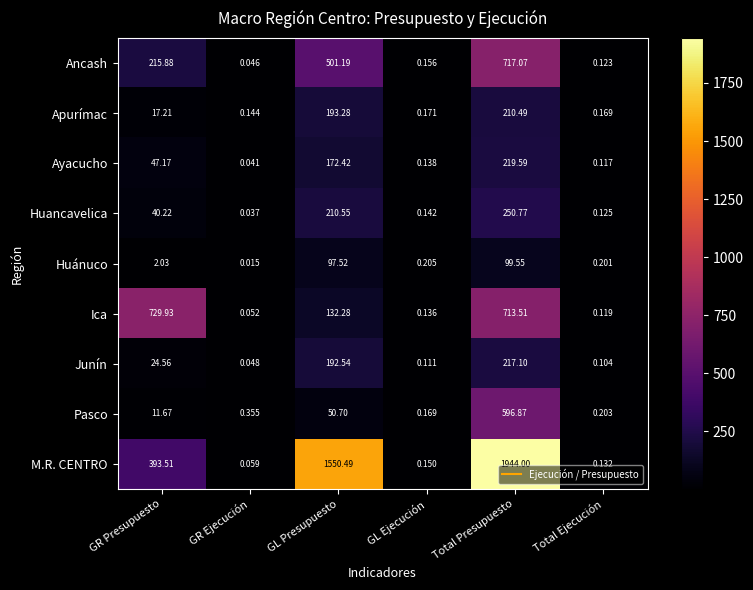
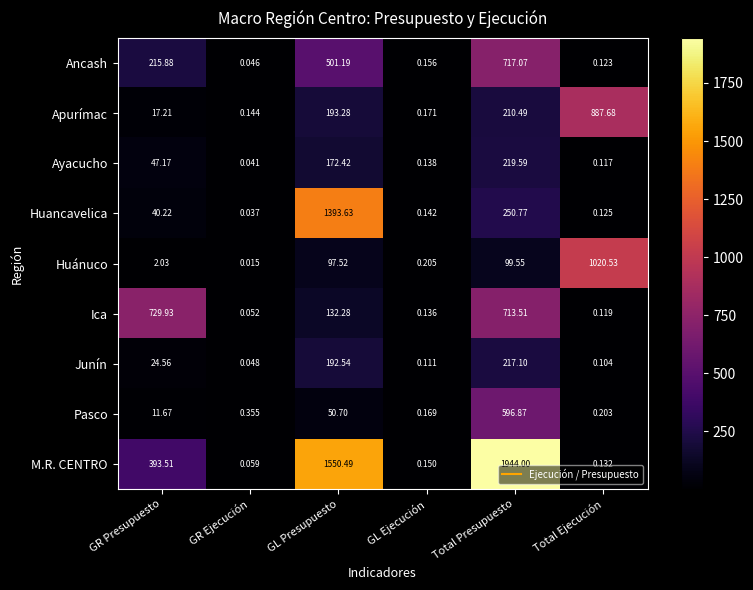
  {
    "Ancash": {
      "GR Presupuesto": 215.88,
      "GR Ejecución": 0.046,
      "GL Presupuesto": 501.19,
      "GL Ejecución": 0.156,
      "Total Presupuesto": 717.07,
      "Total Ejecución": 0.123
    },
    "Apurímac": {
      "GR Presupuesto": 17.21,
      "GR Ejecución": 0.144,
      "GL Presupuesto": 193.28,
      "GL Ejecución": 0.171,
      "Total Presupuesto": 210.49,
-     "Total Ejecución": 0.169
+     "Total Ejecución": 887.68
    },
    "Ayacucho": {
      "GR Presupuesto": 47.17,
      "GR Ejecución": 0.041,
      "GL Presupuesto": 172.42,
      "GL Ejecución": 0.138,
      "Total Presupuesto": 219.59,
      "Total Ejecución": 0.117
    },
    "Huancavelica": {
      "GR Presupuesto": 40.22,
      "GR Ejecución": 0.037,
-     "GL Presupuesto": 210.55,
+     "GL Presupuesto": 1393.63,
      "GL Ejecución": 0.142,
      "Total Presupuesto": 250.77,
      "Total Ejecución": 0.125
    },
    "Huánuco": {
      "GR Presupuesto": 2.03,
      "GR Ejecución": 0.015,
      "GL Presupuesto": 97.52,
      "GL Ejecución": 0.205,
      "Total Presupuesto": 99.55,
-     "Total Ejecución": 0.201
+     "Total Ejecución": 1020.53
    },
    "Ica": {
      "GR Presupuesto": 729.93,
      "GR Ejecución": 0.052,
      "GL Presupuesto": 132.28,
      "GL Ejecución": 0.136,
      "Total Presupuesto": 713.51,
      "Total Ejecución": 0.119
    },
    "Junín": {
      "GR Presupuesto": 24.56,
      "GR Ejecución": 0.048,
      "GL Presupuesto": 192.54,
      "GL Ejecución": 0.111,
      "Total Presupuesto": 217.10,
      "Total Ejecución": 0.104
    },
    "Pasco": {
      "GR Presupuesto": 11.67,
      "GR Ejecución": 0.355,
      "GL Presupuesto": 50.70,
      "GL Ejecución": 0.169,
      "Total Presupuesto": 596.87,
      "Total Ejecución": 0.203
    },
    "M.R. CENTRO": {
      "GR Presupuesto": 393.51,
      "GR Ejecución": 0.059,
      "GL Presupuesto": 1550.49,
      "GL Ejecución": 0.150
    }
  }
